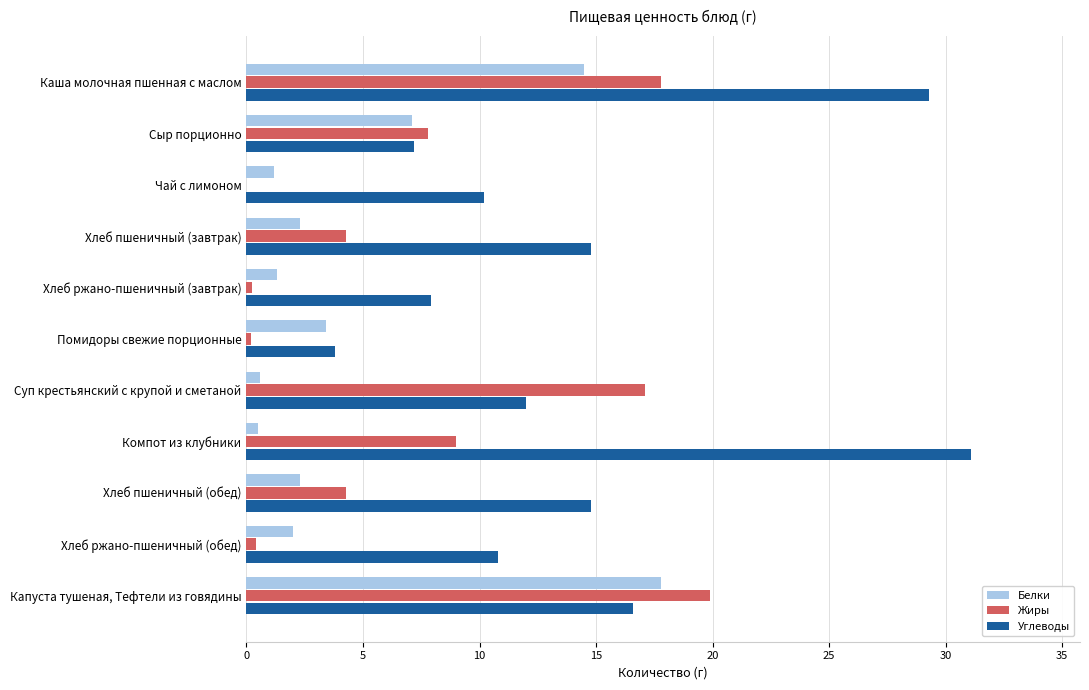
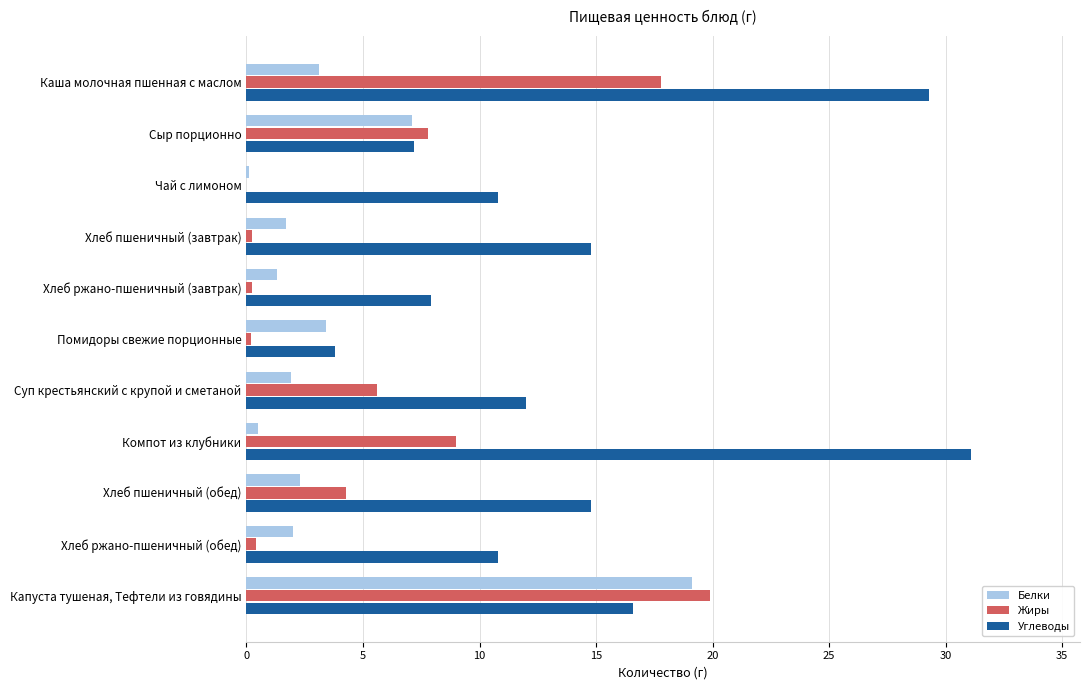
  {
    "Белки": {
-     "Каша молочная пшенная с маслом": 14.5,
+     "Каша молочная пшенная с маслом": 3.1,
      "Сыр порционно": 7.1,
-     "Чай с лимоном": 1.2,
-     "Хлеб пшеничный (завтрак)": 2.3,
+     "Чай с лимоном": 0.1,
+     "Хлеб пшеничный (завтрак)": 1.7,
      "Хлеб ржано-пшеничный (завтрак)": 1.3,
      "Помидоры свежие порционные": 3.4,
-     "Суп крестьянский с крупой и сметаной": 0.6,
+     "Суп крестьянский с крупой и сметаной": 1.9,
      "Компот из клубники": 0.5,
      "Хлеб пшеничный (обед)": 2.3,
      "Хлеб ржано-пшеничный (обед)": 2.0,
-     "Капуста тушеная, Тефтели из говядины": 17.8
+     "Капуста тушеная, Тефтели из говядины": 19.1
    },
    "Жиры": {
      "Каша молочная пшенная с маслом": 17.8,
      "Сыр порционно": 7.8,
      "Чай с лимоном": 0.0,
-     "Хлеб пшеничный (завтрак)": 4.3,
+     "Хлеб пшеничный (завтрак)": 0.2,
      "Хлеб ржано-пшеничный (завтрак)": 0.2,
      "Помидоры свежие порционные": 0.2,
-     "Суп крестьянский с крупой и сметаной": 17.1,
+     "Суп крестьянский с крупой и сметаной": 5.6,
      "Компот из клубники": 9.0,
      "Хлеб пшеничный (обед)": 4.3,
      "Хлеб ржано-пшеничный (обед)": 0.4,
      "Капуста тушеная, Тефтели из говядины": 19.9
    },
    "Углеводы": {
      "Каша молочная пшенная с маслом": 29.3,
      "Сыр порционно": 7.2,
-     "Чай с лимоном": 10.2,
+     "Чай с лимоном": 10.8,
      "Хлеб пшеничный (завтрак)": 14.8,
      "Хлеб ржано-пшеничный (завтрак)": 7.9,
      "Помидоры свежие порционные": 3.8,
      "Суп крестьянский с крупой и сметаной": 12.0,
      "Компот из клубники": 31.1,
      "Хлеб пшеничный (обед)": 14.8,
      "Хлеб ржано-пшеничный (обед)": 10.8,
      "Капуста тушеная, Тефтели из говядины": 16.6
    }
  }
